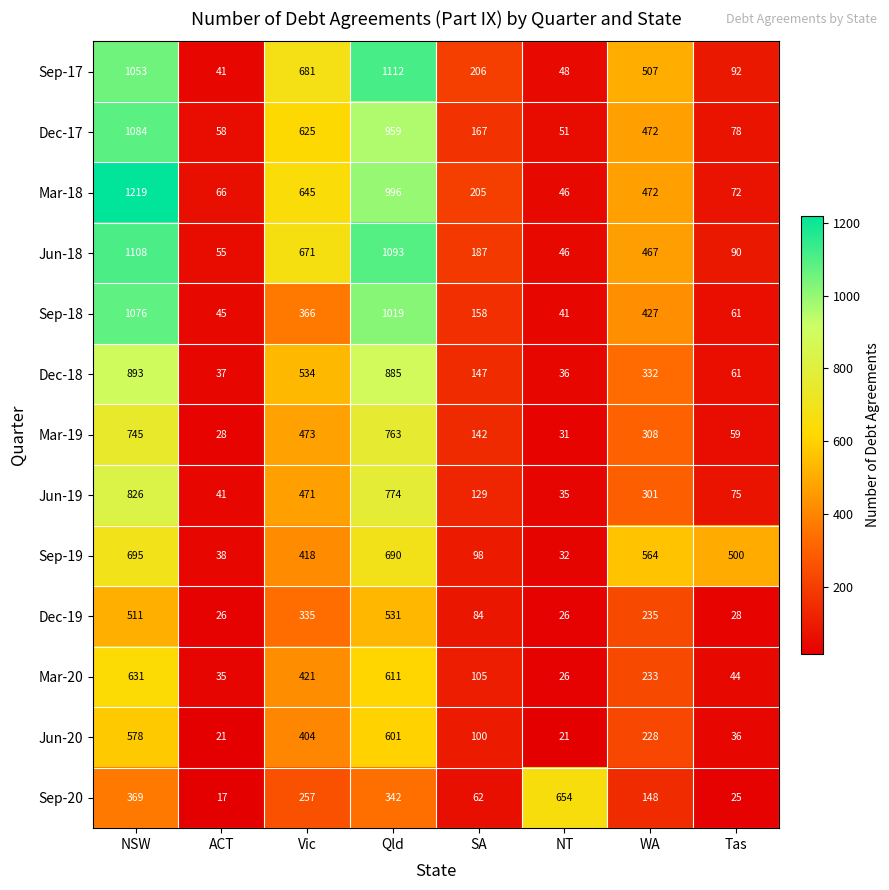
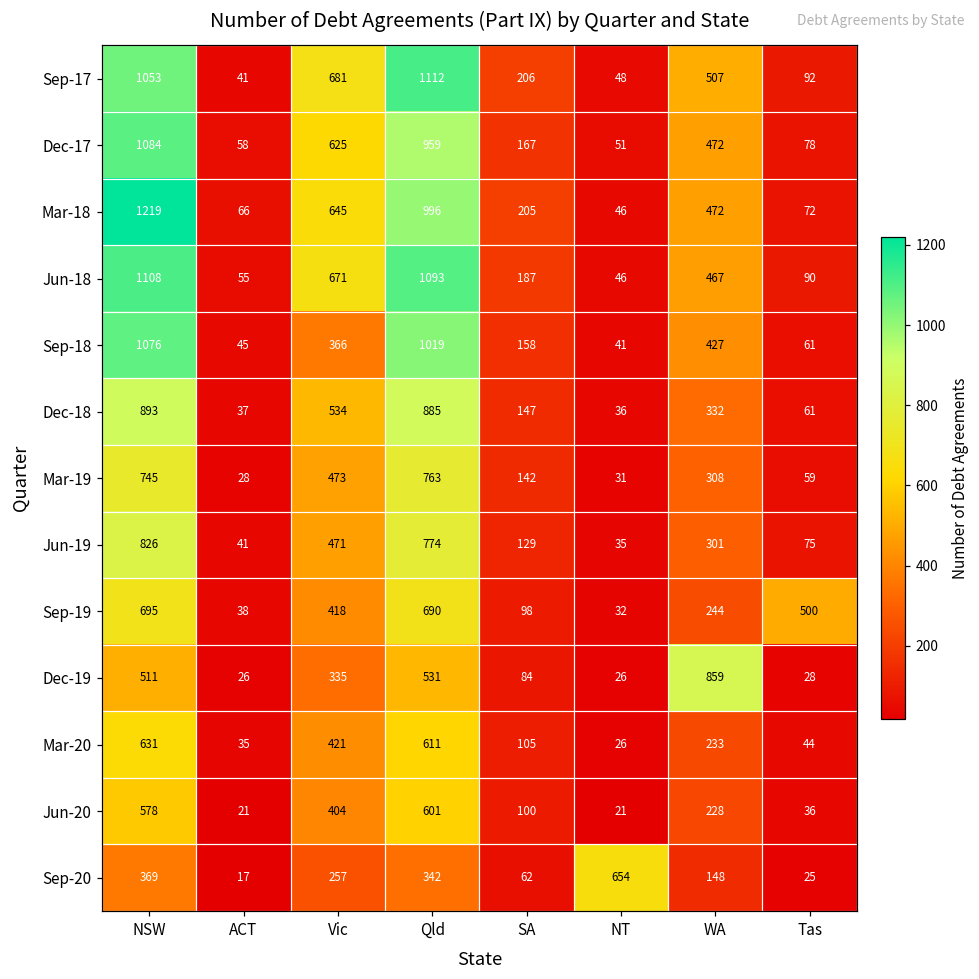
  {
    "Sep-17": {
      "NSW": 1053,
      "ACT": 41,
      "Vic": 681,
      "Qld": 1112,
      "SA": 206,
      "NT": 48,
      "WA": 507,
      "Tas": 92
    },
    "Dec-17": {
      "NSW": 1084,
      "ACT": 58,
      "Vic": 625,
      "Qld": 959,
      "SA": 167,
      "NT": 51,
      "WA": 472,
      "Tas": 78
    },
    "Mar-18": {
      "NSW": 1219,
      "ACT": 66,
      "Vic": 645,
      "Qld": 996,
      "SA": 205,
      "NT": 46,
      "WA": 472,
      "Tas": 72
    },
    "Jun-18": {
      "NSW": 1108,
      "ACT": 55,
      "Vic": 671,
      "Qld": 1093,
      "SA": 187,
      "NT": 46,
      "WA": 467,
      "Tas": 90
    },
    "Sep-18": {
      "NSW": 1076,
      "ACT": 45,
      "Vic": 366,
      "Qld": 1019,
      "SA": 158,
      "NT": 41,
      "WA": 427,
      "Tas": 61
    },
    "Dec-18": {
      "NSW": 893,
      "ACT": 37,
      "Vic": 534,
      "Qld": 885,
      "SA": 147,
      "NT": 36,
      "WA": 332,
      "Tas": 61
    },
    "Mar-19": {
      "NSW": 745,
      "ACT": 28,
      "Vic": 473,
      "Qld": 763,
      "SA": 142,
      "NT": 31,
      "WA": 308,
      "Tas": 59
    },
    "Jun-19": {
      "NSW": 826,
      "ACT": 41,
      "Vic": 471,
      "Qld": 774,
      "SA": 129,
      "NT": 35,
      "WA": 301,
      "Tas": 75
    },
    "Sep-19": {
      "NSW": 695,
      "ACT": 38,
      "Vic": 418,
      "Qld": 690,
      "SA": 98,
      "NT": 32,
-     "WA": 564,
+     "WA": 244,
      "Tas": 500
    },
    "Dec-19": {
      "NSW": 511,
      "ACT": 26,
      "Vic": 335,
      "Qld": 531,
      "SA": 84,
      "NT": 26,
-     "WA": 235,
+     "WA": 859,
      "Tas": 28
    },
    "Mar-20": {
      "NSW": 631,
      "ACT": 35,
      "Vic": 421,
      "Qld": 611,
      "SA": 105,
      "NT": 26,
      "WA": 233,
      "Tas": 44
    },
    "Jun-20": {
      "NSW": 578,
      "ACT": 21,
      "Vic": 404,
      "Qld": 601,
      "SA": 100,
      "NT": 21,
      "WA": 228,
      "Tas": 36
    },
    "Sep-20": {
      "NSW": 369,
      "ACT": 17,
      "Vic": 257,
      "Qld": 342,
      "SA": 62,
      "NT": 654,
      "WA": 148,
      "Tas": 25
    }
  }
